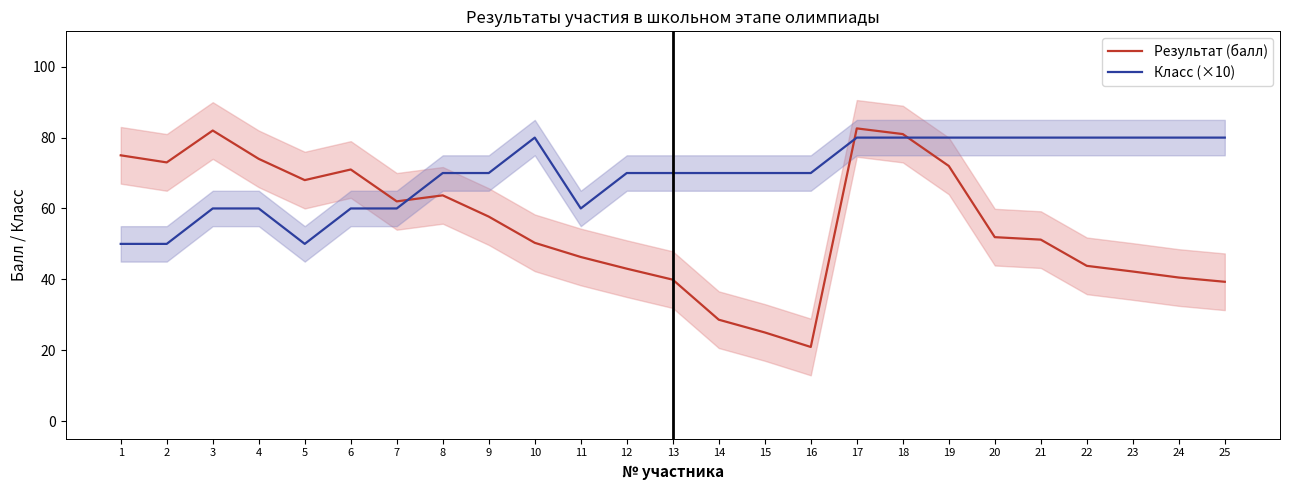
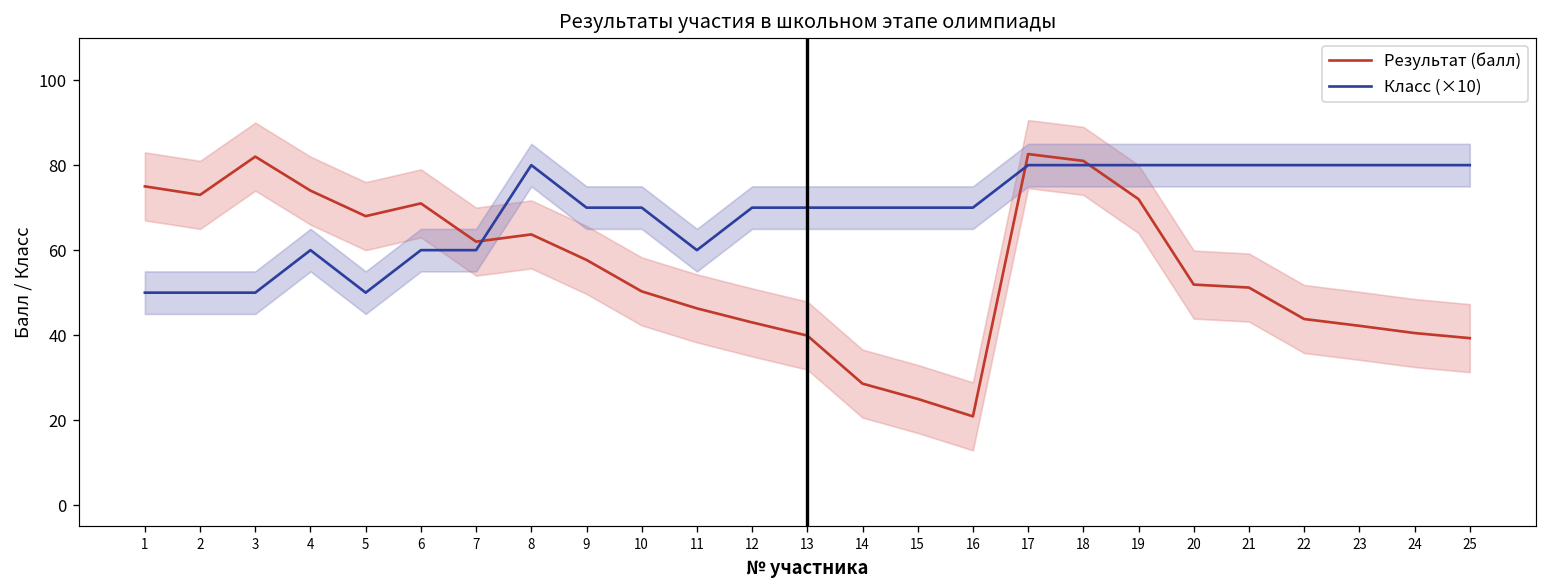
  {
    "Результат (балл)": {
      "1": 75,
      "2": 73,
      "3": 82,
      "4": 74,
      "5": 68,
      "6": 71,
      "7": 62,
      "8": 64,
      "9": 58,
      "10": 50,
      "11": 46,
      "12": 43,
      "13": 40,
      "14": 29,
      "15": 25,
      "16": 21,
      "17": 83,
      "18": 81,
      "19": 72,
      "20": 52,
      "21": 51,
      "22": 44,
      "23": 42,
      "24": 41,
      "25": 39
    },
    "Класс (×10)": {
      "1": 50,
      "2": 50,
-     "3": 60,
+     "3": 50,
      "4": 60,
      "5": 50,
      "6": 60,
      "7": 60,
-     "8": 70,
+     "8": 80,
      "9": 70,
-     "10": 80,
+     "10": 70,
      "11": 60,
      "12": 70,
      "13": 70,
      "14": 70,
      "15": 70,
      "16": 70,
      "17": 80,
      "18": 80,
      "20": 80,
      "21": 80,
      "22": 80,
      "23": 80,
      "24": 80,
      "25": 80
    }
  }
